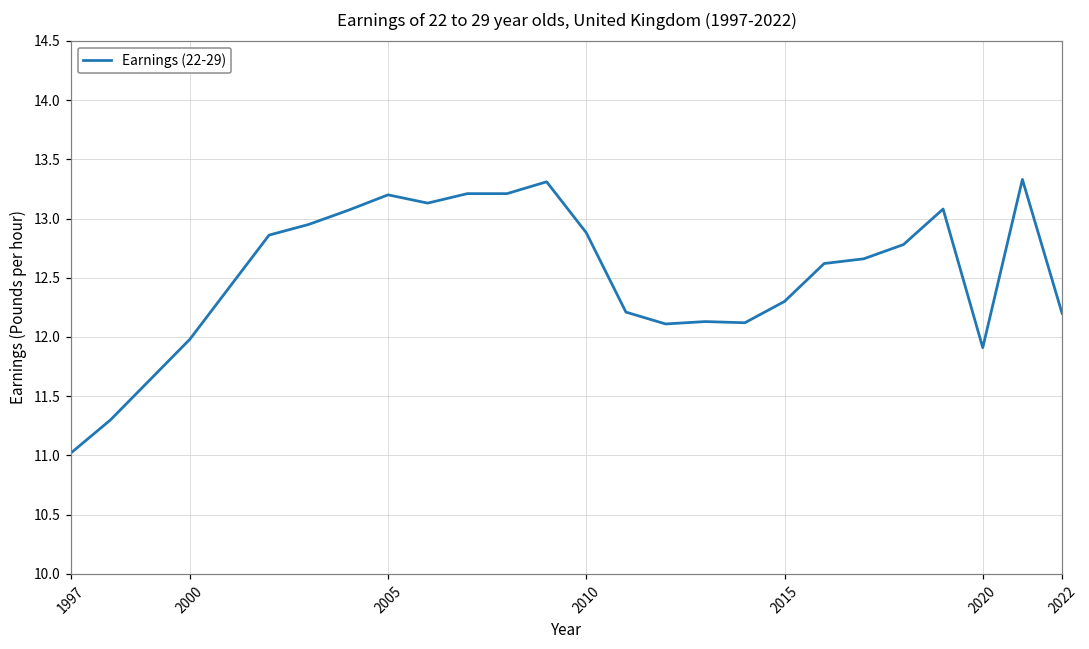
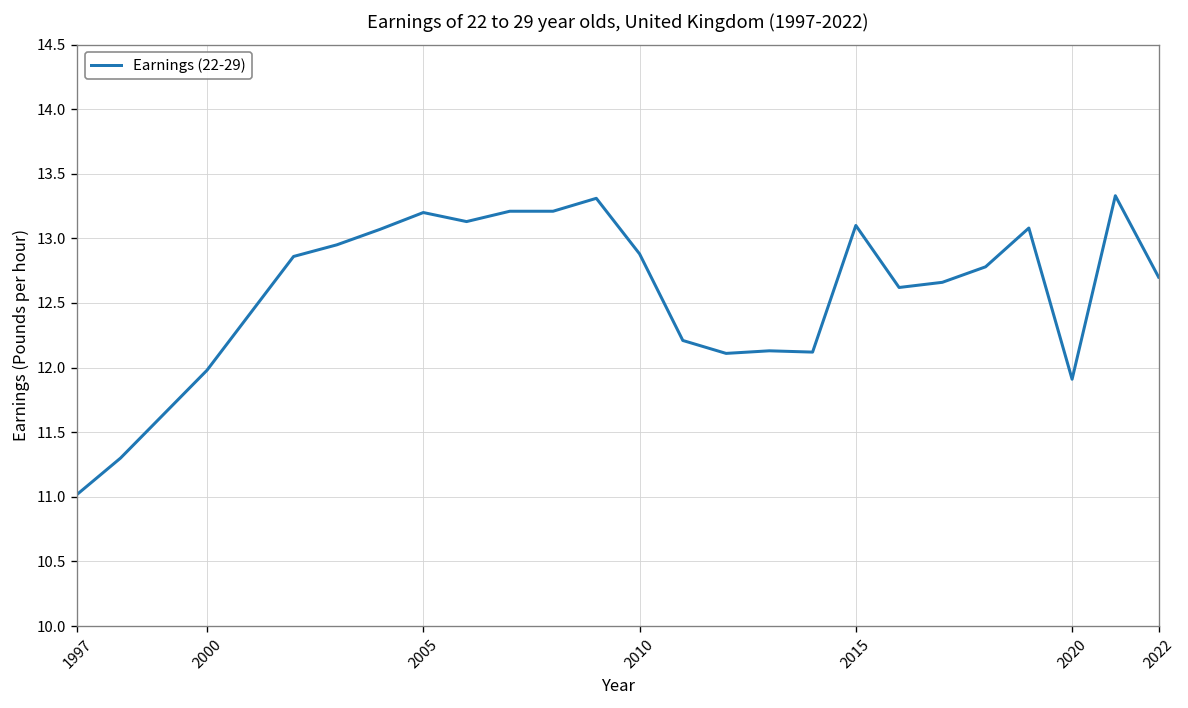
  {
    "1997": 11.0,
    "2000": 12.0,
    "2005": 13.2,
    "2010": 12.9,
-   "2015": 12.3,
+   "2015": 13.1,
    "2020": 11.9,
-   "2022": 12.2
+   "2022": 12.7
  }
